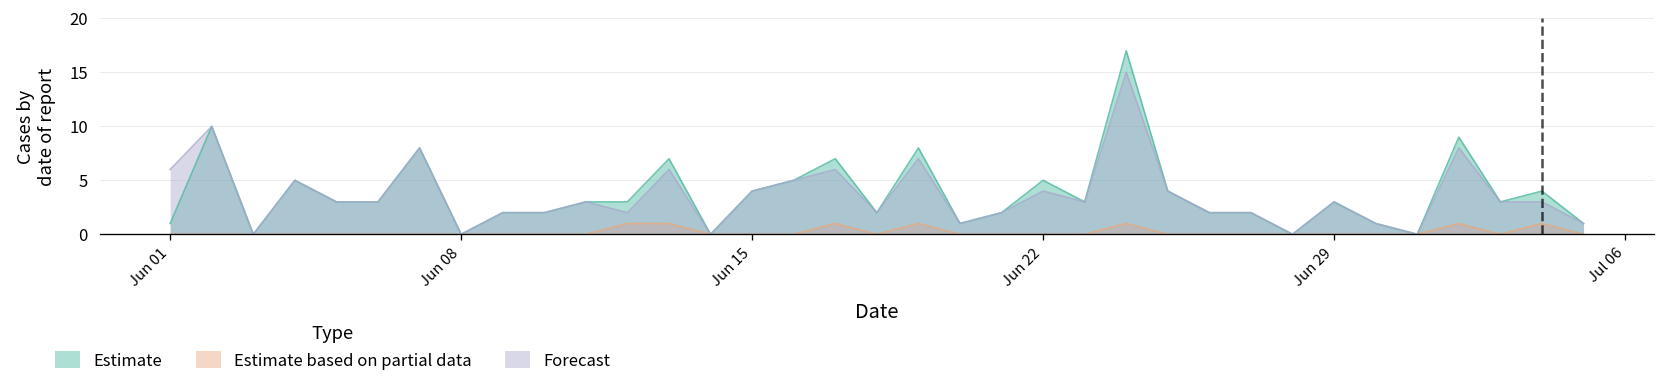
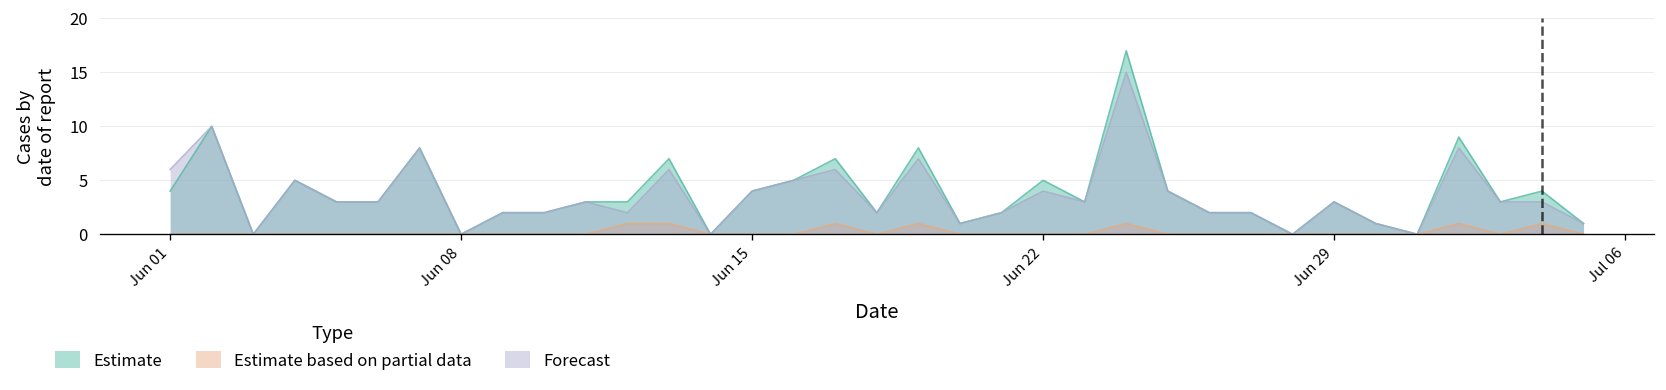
  {
    "Estimate": {
-     "Jun 01": 1,
+     "Jun 01": 4,
      "Jun 22": 5
    },
    "Estimate based on partial data": {
      "Jun 01": 0,
      "Jun 15": 0,
      "Jun 22": 0,
      "Jun 29": 0
    },
    "Forecast": {
      "Jun 01": 6,
      "Jun 22": 4
    }
  }
